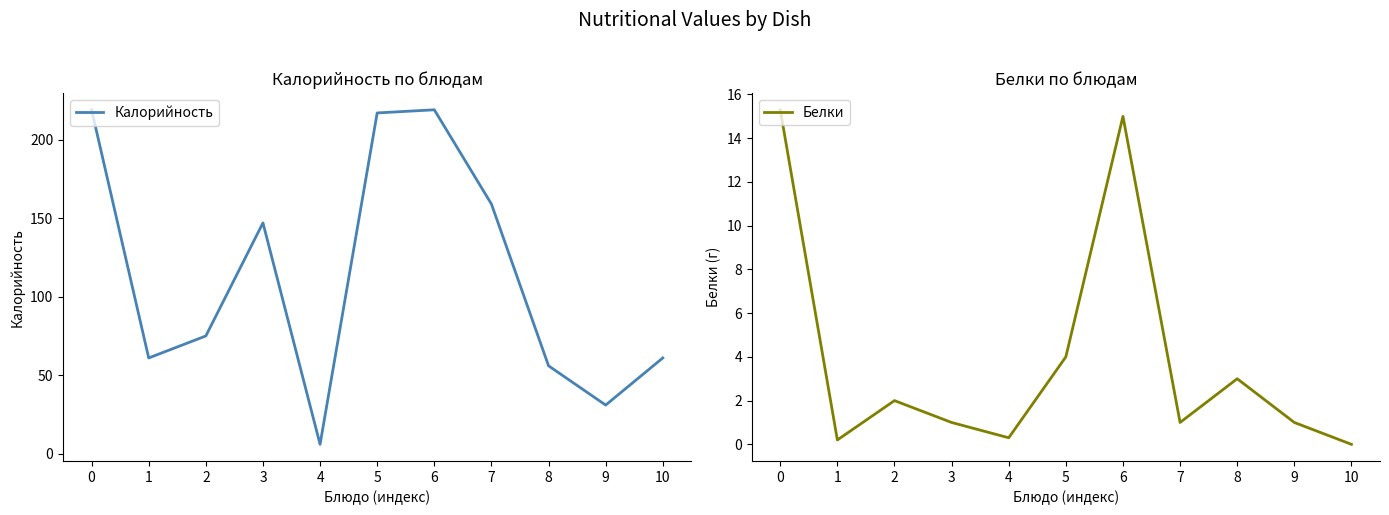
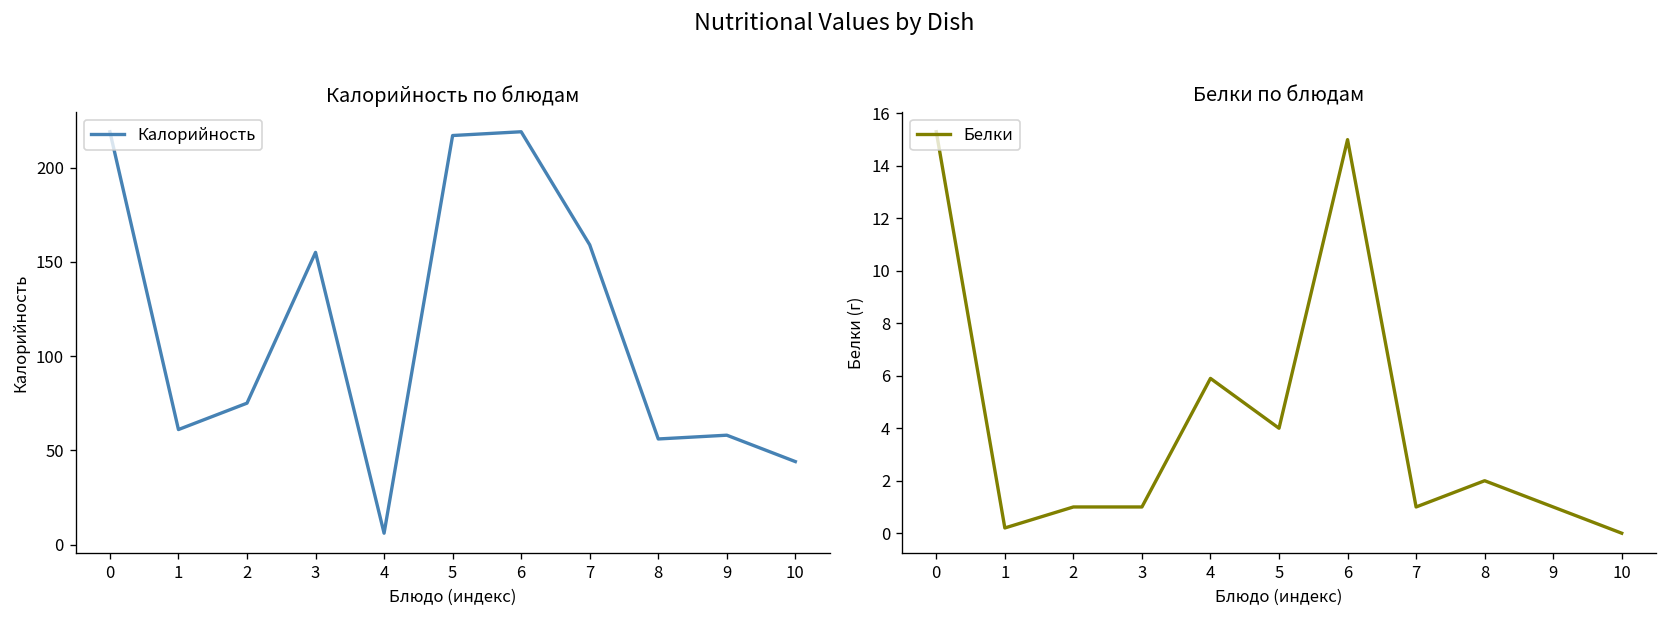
  {
    "Калорийность по блюдам": {
      "1": 61,
      "2": 75,
-     "3": 147,
+     "3": 155,
      "4": 6,
      "5": 217,
      "6": 219,
      "7": 159,
      "8": 56,
-     "9": 31,
-     "10": 61
+     "9": 58,
+     "10": 44
    },
    "Белки по блюдам": {
      "1": 0.2,
-     "2": 2,
+     "2": 1,
      "3": 1.0,
-     "4": 0.3,
+     "4": 5.9,
      "5": 4.0,
      "6": 15.0,
      "7": 1.0,
-     "8": 3,
+     "8": 2,
      "9": 1.0,
      "10": 0.0
    }
  }
